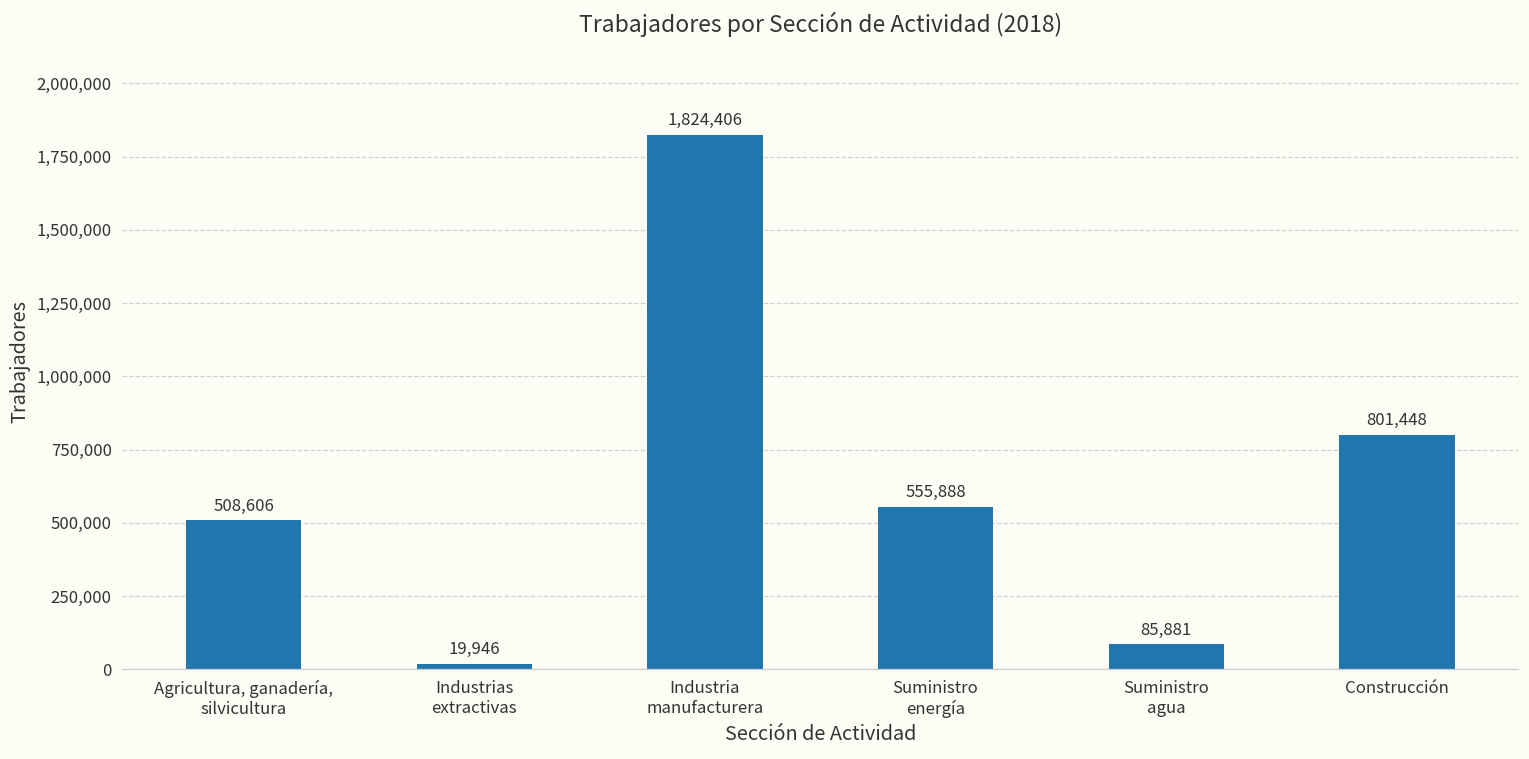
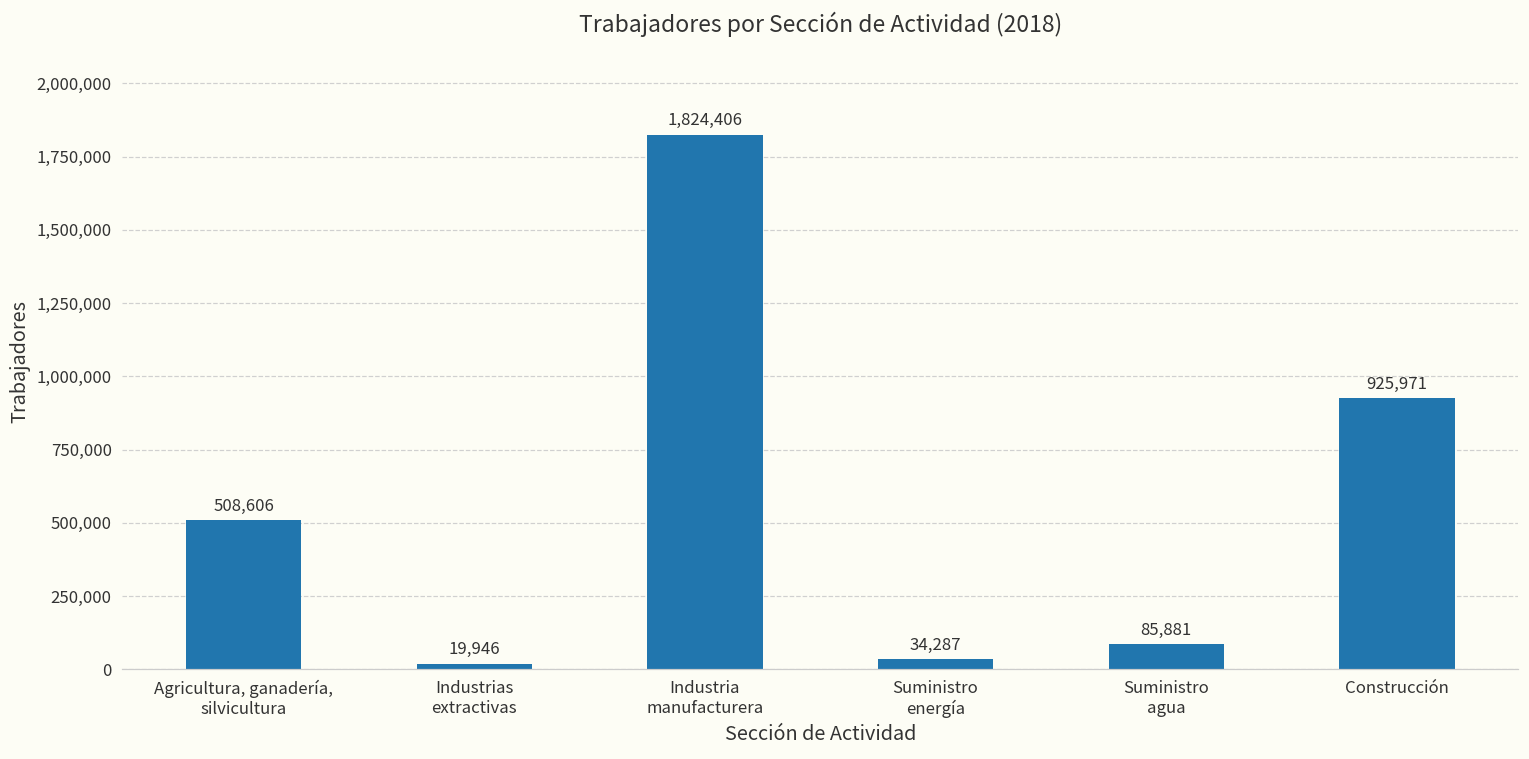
  {
    "Agricultura, ganadería, silvicultura": "508,606",
    "Industrias extractivas": "19,946",
    "Industria manufacturera": "1,824,406",
-   "Suministro energía": "555,888",
+   "Suministro energía": "34,287",
    "Suministro agua": "85,881",
-   "Construcción": "801,448"
+   "Construcción": "925,971"
  }
